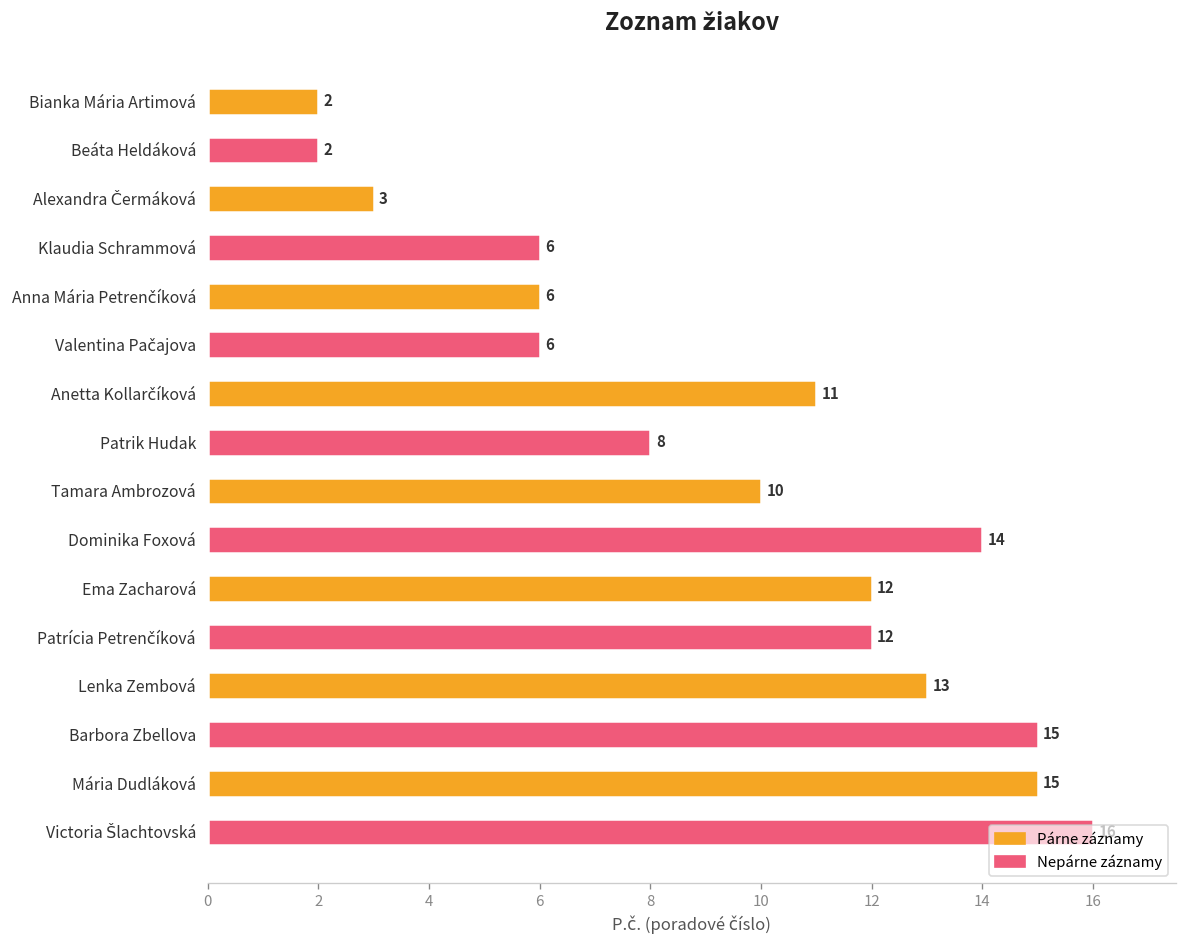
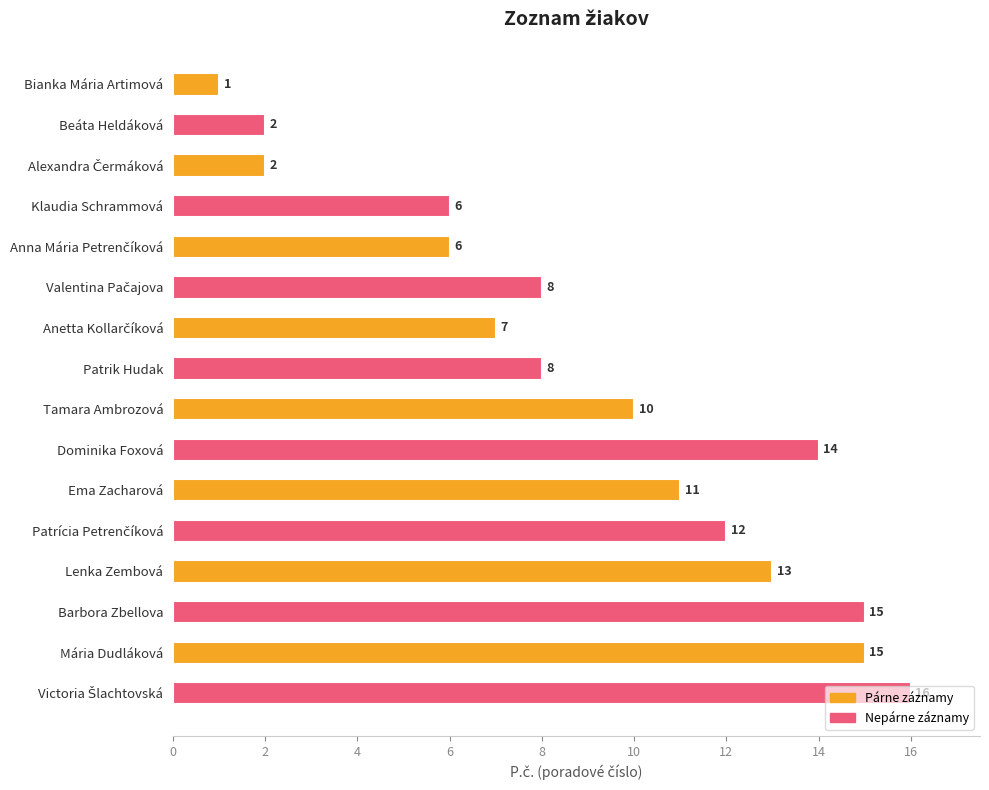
  {
-   "Bianka Mária Artimová": 2,
+   "Bianka Mária Artimová": 1,
    "Beáta Heldáková": 2,
-   "Alexandra Čermáková": 3,
+   "Alexandra Čermáková": 2,
    "Klaudia Schrammová": 6,
    "Anna Mária Petrenčíková": 6,
-   "Valentina Pačajova": 6,
-   "Anetta Kollarčíková": 11,
+   "Valentina Pačajova": 8,
+   "Anetta Kollarčíková": 7,
    "Patrik Hudak": 8,
    "Tamara Ambrozová": 10,
    "Dominika Foxová": 14,
-   "Ema Zacharová": 12,
+   "Ema Zacharová": 11,
    "Patrícia Petrenčíková": 12,
    "Lenka Zembová": 13,
    "Barbora Zbellova": 15,
    "Mária Dudláková": 15
  }
